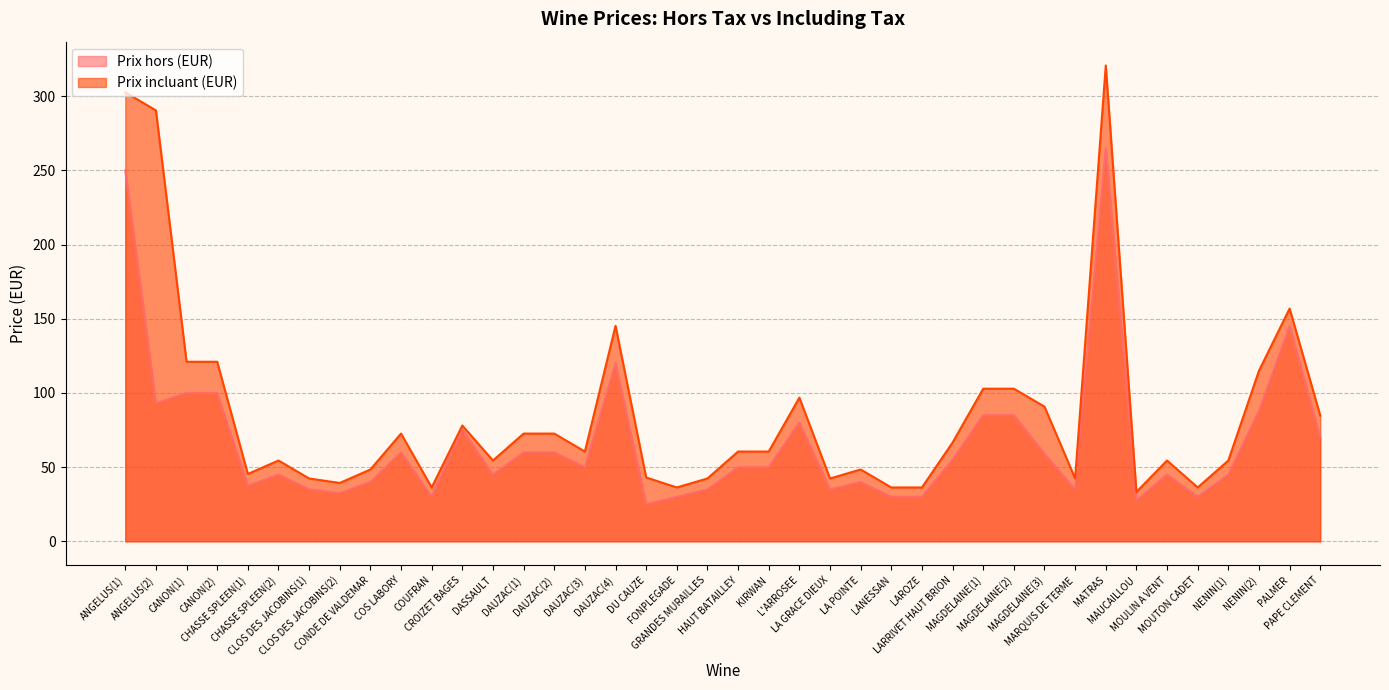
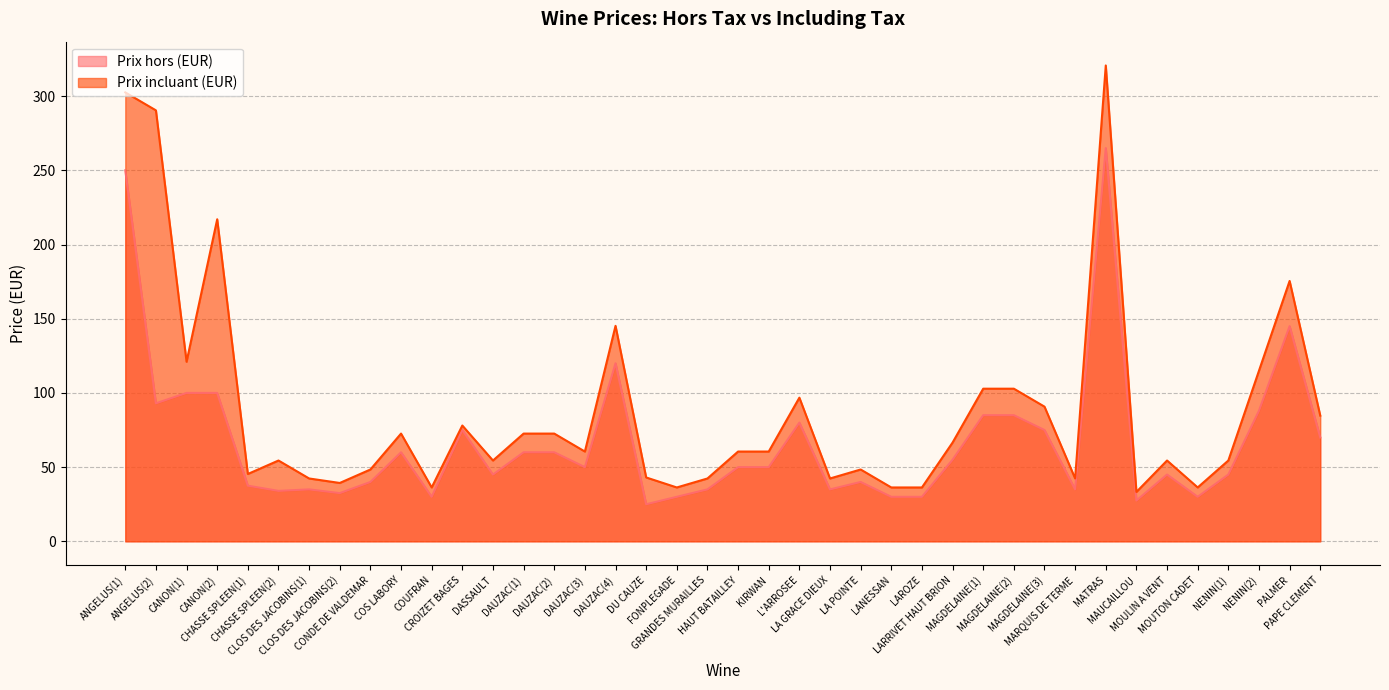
  {
    "Prix hors (EUR)": {
      "ANGELUS(1)": 250,
      "ANGELUS(2)": 93,
      "CANON(1)": 100,
      "CANON(2)": 100,
      "CHASSE SPLEEN(1)": 38,
-     "CHASSE SPLEEN(2)": 45,
+     "CHASSE SPLEEN(2)": 34,
      "CLOS DES JACOBINS(1)": 35,
      "CLOS DES JACOBINS(2)": 33,
      "CONDE DE VALDEMAR": 40,
      "COS LABORY": 60,
      "COUFRAN": 30,
      "CROIZET BAGES": 75,
      "DASSAULT": 45,
      "DAUZAC(1)": 60,
      "DAUZAC(2)": 60,
      "DAUZAC(3)": 50,
      "DAUZAC(4)": 120,
      "DU CAUZE": 25,
      "FONPLEGADE": 30,
      "GRANDES MURAILLES": 35,
      "HAUT BATAILLEY": 50,
      "KIRWAN": 50,
      "L'ARROSEE": 80,
      "LA GRACE DIEUX": 35,
      "LA POINTE": 40,
      "LANESSAN": 30,
      "LAROZE": 30,
      "LARRIVET HAUT BRION": 55,
      "MAGDELAINE(1)": 85,
      "MAGDELAINE(2)": 85,
-     "MAGDELAINE(3)": 59,
+     "MAGDELAINE(3)": 75,
      "MARQUIS DE TERME": 35,
      "MATRAS": 265,
      "MAUCAILLOU": 28,
      "MOULIN A VENT": 45,
      "MOUTON CADET": 30,
      "NENIN(1)": 45,
      "NENIN(2)": 88,
      "PALMER": 145,
      "PAPE CLEMENT": 70
    },
    "Prix incluant (EUR)": {
      "ANGELUS(2)": 290,
      "CANON(1)": 121,
-     "CANON(2)": 121,
+     "CANON(2)": 217,
      "CHASSE SPLEEN(1)": 45,
      "CHASSE SPLEEN(2)": 54,
      "CLOS DES JACOBINS(1)": 42,
      "CLOS DES JACOBINS(2)": 39,
      "CONDE DE VALDEMAR": 48,
      "COS LABORY": 73,
      "COUFRAN": 36,
      "CROIZET BAGES": 78,
      "DASSAULT": 54,
      "DAUZAC(1)": 73,
      "DAUZAC(2)": 73,
      "DAUZAC(3)": 61,
      "DAUZAC(4)": 145,
      "DU CAUZE": 43,
      "FONPLEGADE": 36,
      "GRANDES MURAILLES": 42,
      "HAUT BATAILLEY": 61,
      "KIRWAN": 61,
      "L'ARROSEE": 97,
      "LA GRACE DIEUX": 42,
      "LA POINTE": 48,
      "LANESSAN": 36,
      "LAROZE": 36,
      "LARRIVET HAUT BRION": 67,
      "MAGDELAINE(1)": 103,
      "MAGDELAINE(2)": 103,
      "MAGDELAINE(3)": 91,
      "MARQUIS DE TERME": 42,
      "MATRAS": 321,
      "MAUCAILLOU": 33,
      "MOULIN A VENT": 54,
      "MOUTON CADET": 36,
      "NENIN(1)": 54,
      "NENIN(2)": 115,
-     "PALMER": 157,
+     "PALMER": 175,
      "PAPE CLEMENT": 85
    }
  }
